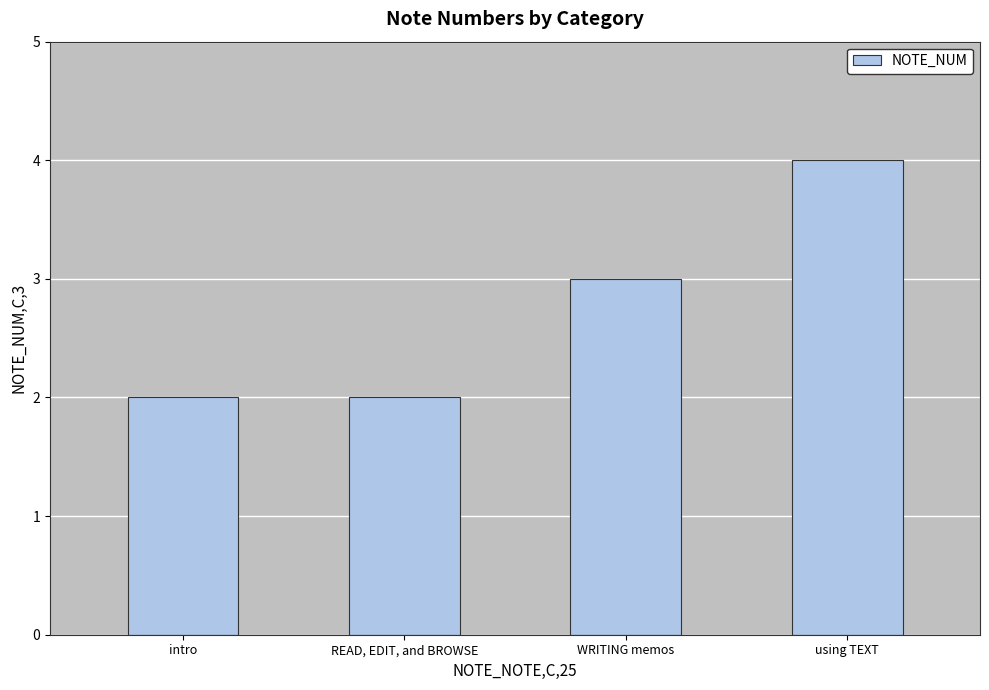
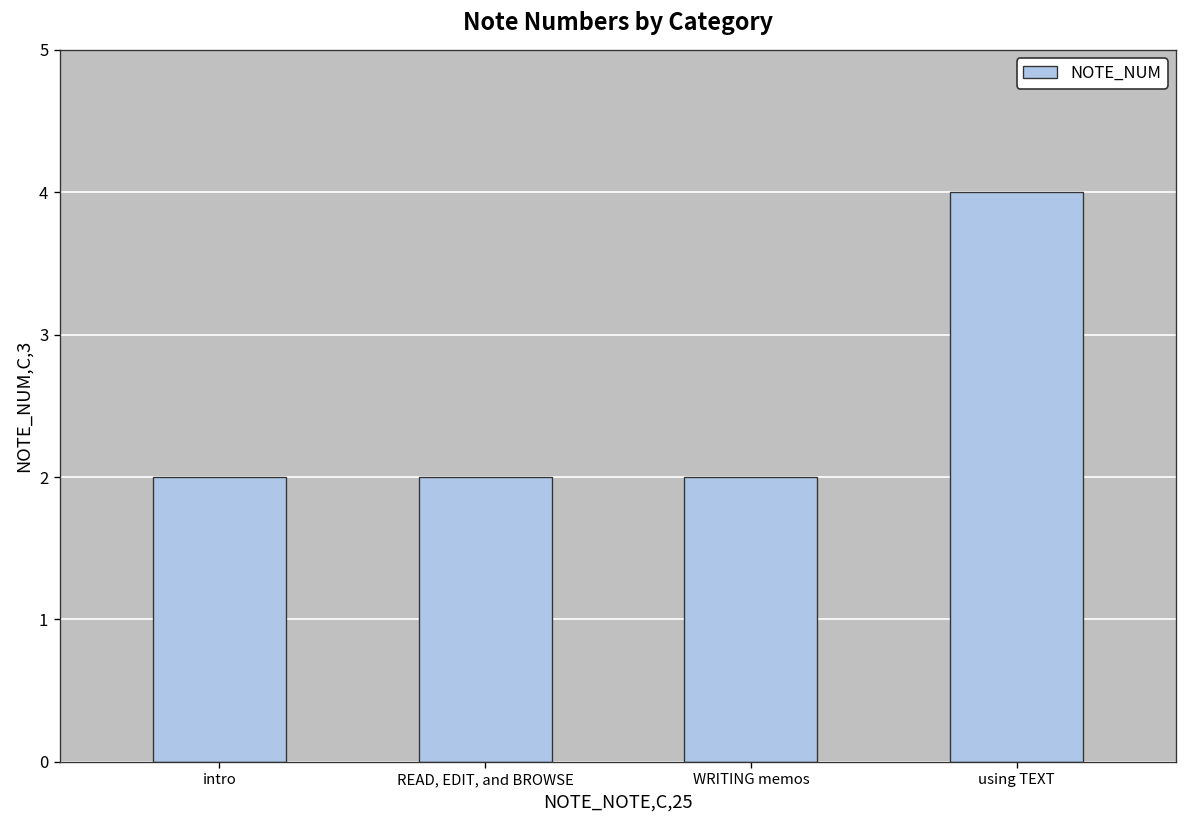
  {
    "intro": 2,
    "READ, EDIT, and BROWSE": 2,
-   "WRITING memos": 3,
+   "WRITING memos": 2,
    "using TEXT": 4
  }
